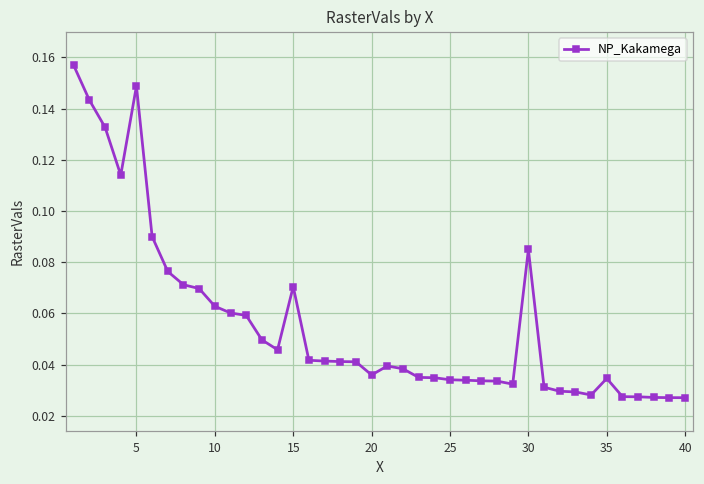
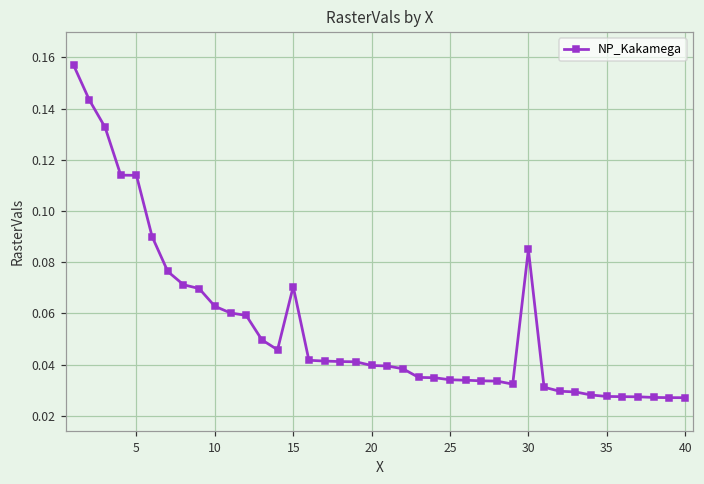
  {
-   "5": 0.149,
+   "5": 0.114,
    "10": 0.063,
    "15": 0.070,
-   "20": 0.036,
+   "20": 0.040,
    "25": 0.034,
    "30": 0.085,
-   "35": 0.035,
+   "35": 0.028,
    "40": 0.027
  }
